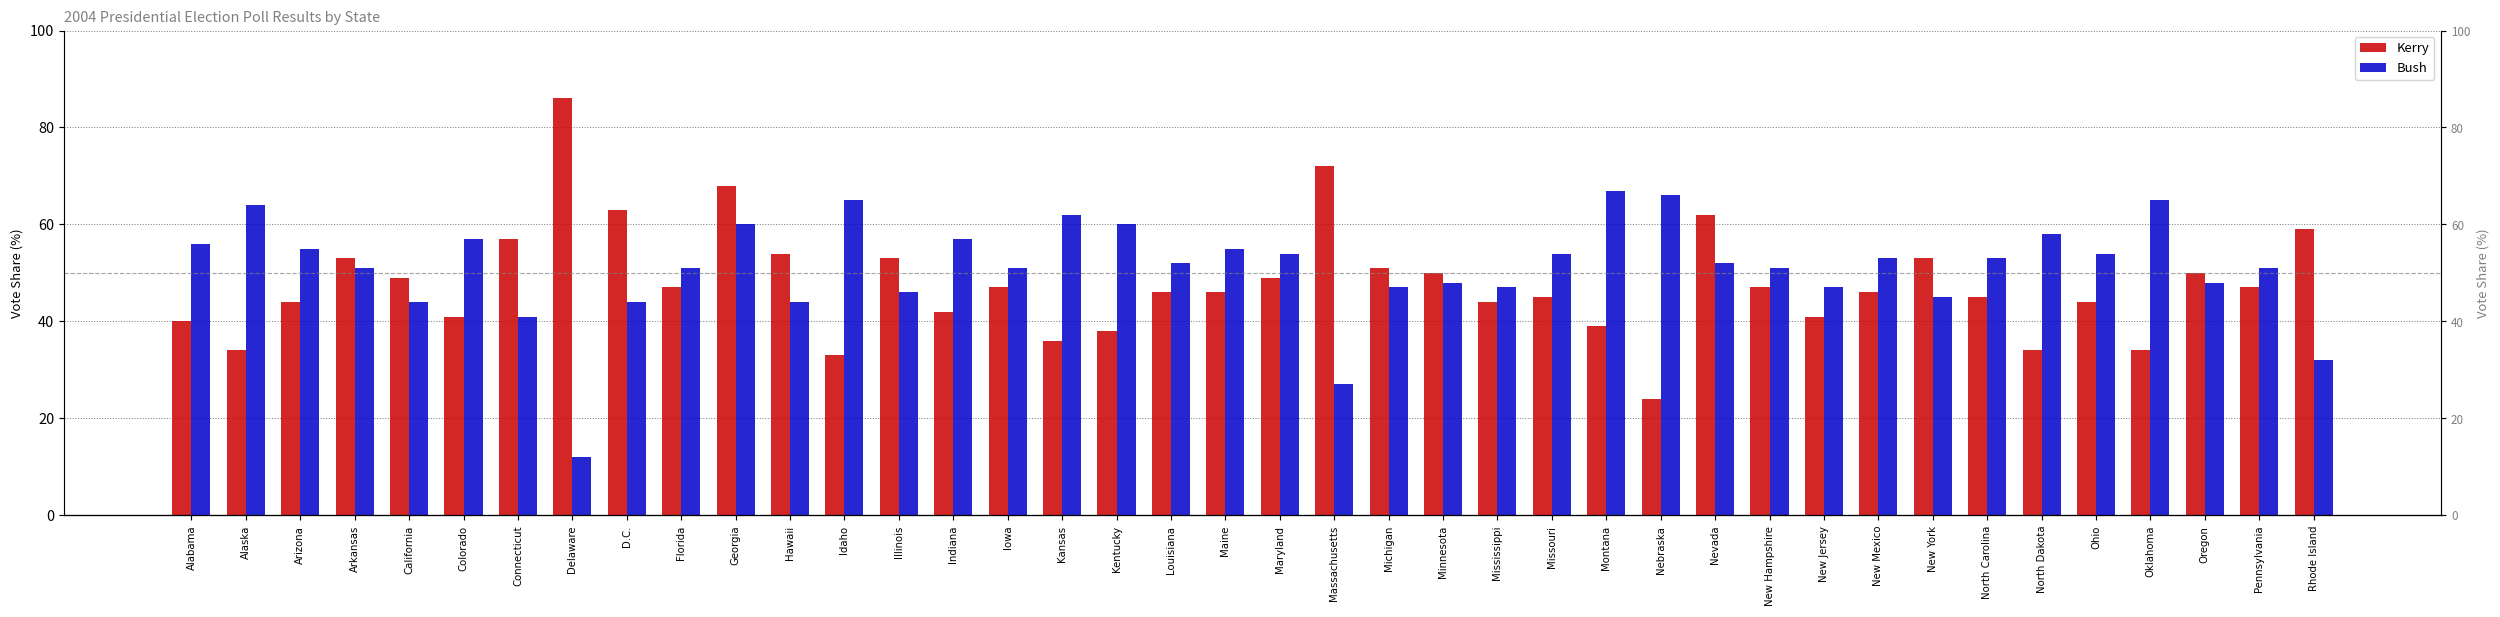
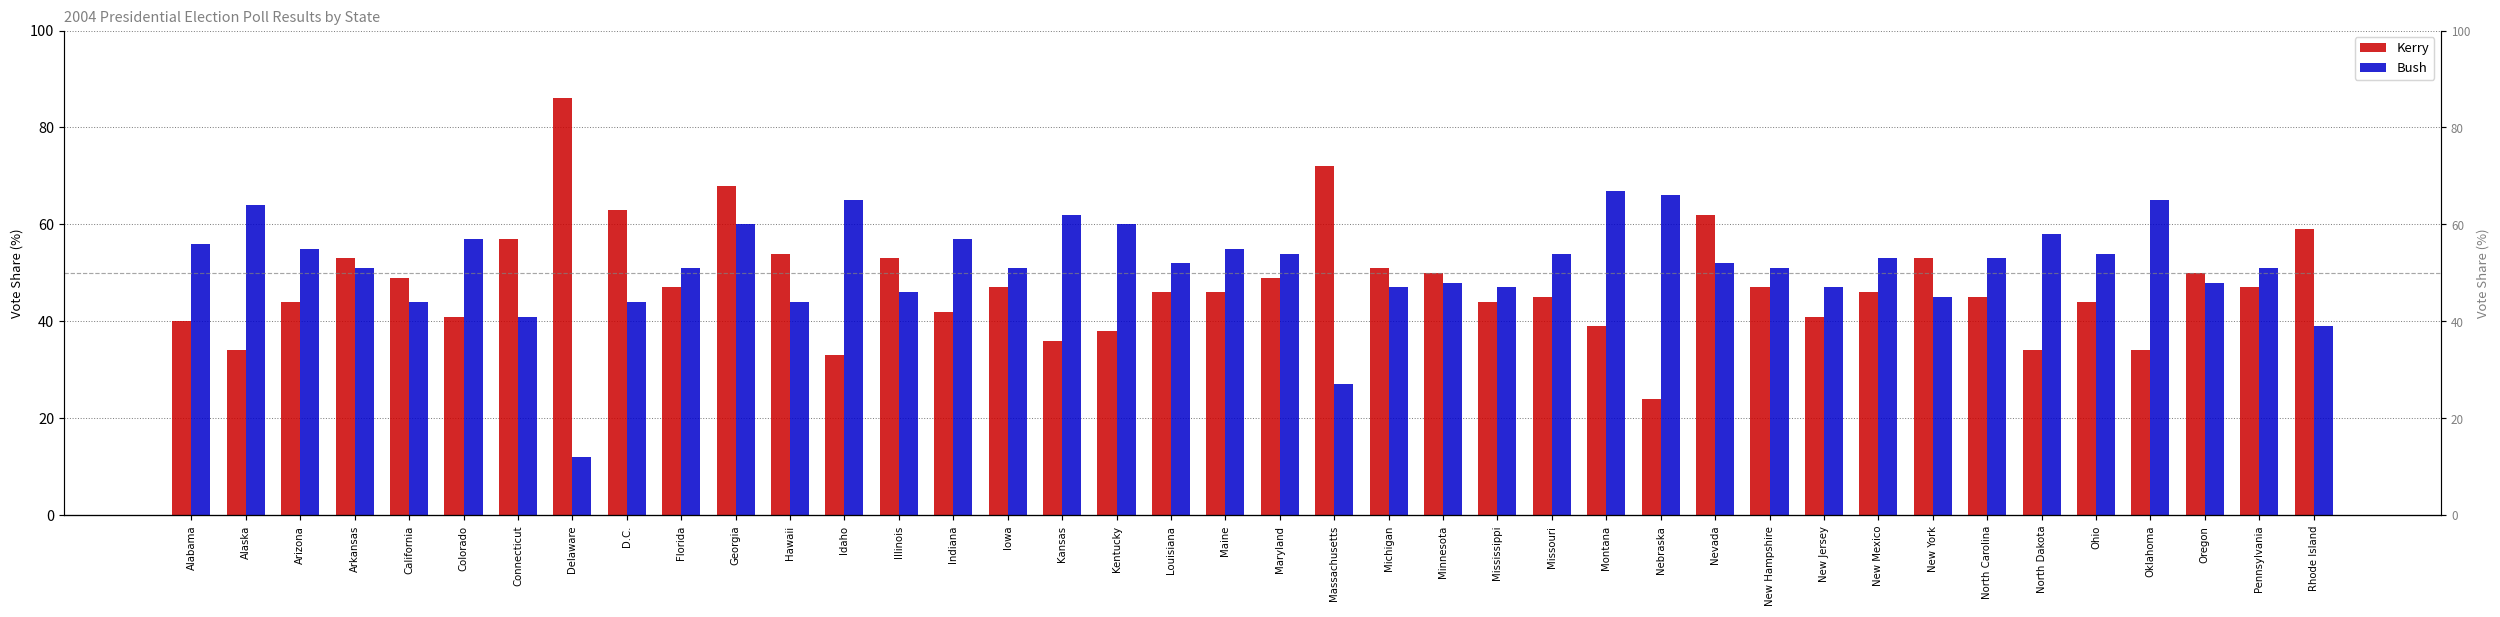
  {
    "Kerry": {
      "Alabama": 40,
      "Alaska": 34,
      "Arizona": 44,
      "Arkansas": 53,
      "California": 49,
      "Colorado": 41,
      "Connecticut": 57,
      "Delaware": 86,
      "D.C.": 63,
      "Florida": 47,
      "Georgia": 68,
      "Hawaii": 54,
      "Idaho": 33,
      "Illinois": 53,
      "Indiana": 42,
      "Iowa": 47,
      "Kansas": 36,
      "Kentucky": 38,
      "Louisiana": 46,
      "Maine": 46,
      "Maryland": 49,
      "Massachusetts": 72,
      "Michigan": 51,
      "Minnesota": 50,
      "Mississippi": 44,
      "Missouri": 45,
      "Montana": 39,
      "Nebraska": 24,
      "Nevada": 62,
      "New Hampshire": 47,
      "New Jersey": 41,
      "New Mexico": 46,
      "New York": 53,
      "North Carolina": 45,
      "North Dakota": 34,
      "Ohio": 44,
      "Oklahoma": 34,
      "Oregon": 50,
      "Pennsylvania": 47,
      "Rhode Island": 59
    },
    "Bush": {
      "Alabama": 56,
      "Alaska": 64,
      "Arizona": 55,
      "Arkansas": 51,
      "California": 44,
      "Colorado": 57,
      "Connecticut": 41,
      "Delaware": 12,
      "D.C.": 44,
      "Florida": 51,
      "Georgia": 60,
      "Hawaii": 44,
      "Idaho": 65,
      "Illinois": 46,
      "Indiana": 57,
      "Iowa": 51,
      "Kansas": 62,
      "Kentucky": 60,
      "Louisiana": 52,
      "Maine": 55,
      "Maryland": 54,
      "Massachusetts": 27,
      "Michigan": 47,
      "Minnesota": 48,
      "Mississippi": 47,
      "Missouri": 54,
      "Montana": 67,
      "Nebraska": 66,
      "Nevada": 52,
      "New Hampshire": 51,
      "New Jersey": 47,
      "New Mexico": 53,
      "New York": 45,
      "North Carolina": 53,
      "North Dakota": 58,
      "Ohio": 54,
      "Oklahoma": 65,
      "Oregon": 48,
      "Pennsylvania": 51,
-     "Rhode Island": 32
+     "Rhode Island": 39
    }
  }
